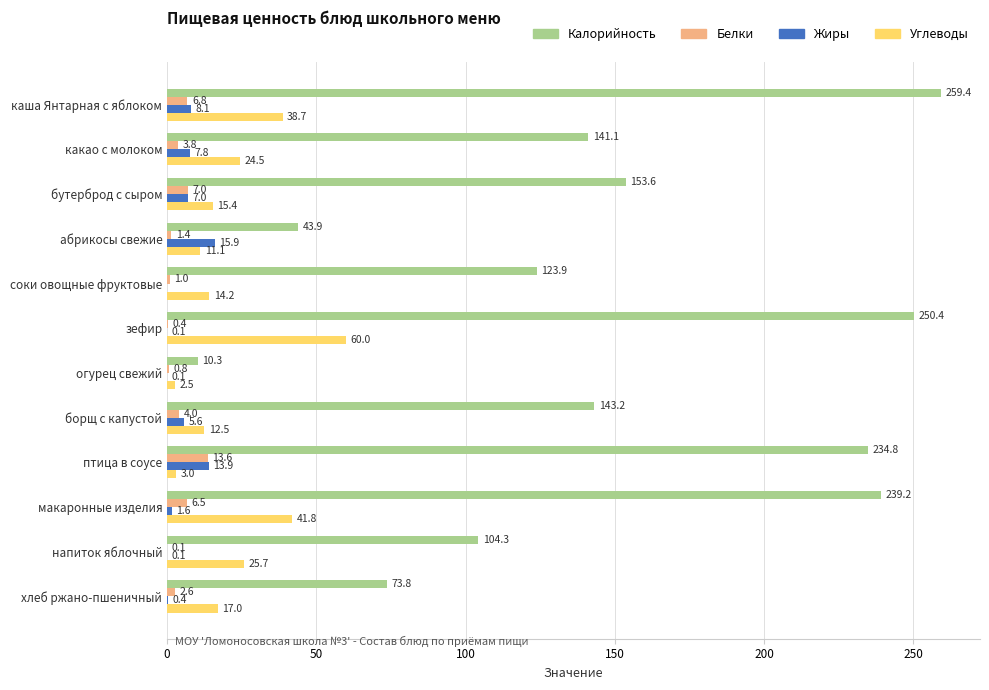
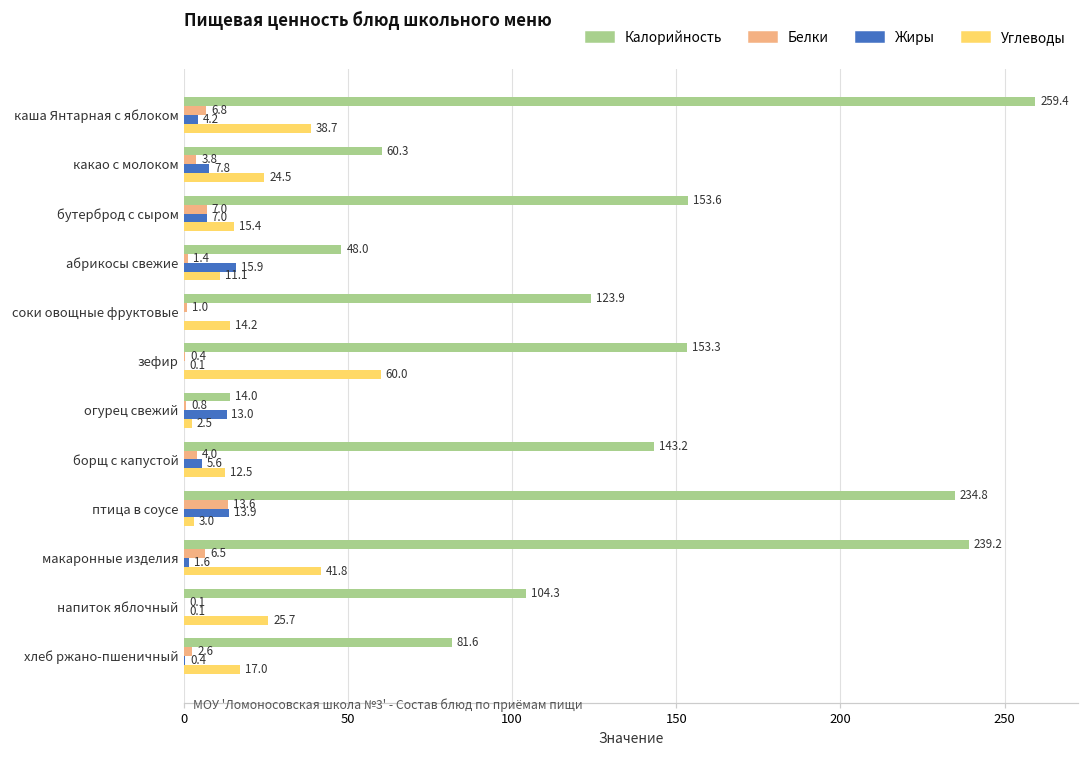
  {
    "Калорийность": {
      "каша Янтарная с яблоком": 259.4,
-     "какао с молоком": 141.1,
+     "какао с молоком": 60.3,
      "бутерброд с сыром": 153.6,
-     "абрикосы свежие": 43.9,
+     "абрикосы свежие": 48.0,
      "соки овощные фруктовые": 123.9,
-     "зефир": 250.4,
-     "огурец свежий": 10.3,
+     "зефир": 153.3,
+     "огурец свежий": 14.0,
      "борщ с капустой": 143.2,
      "птица в соусе": 234.8,
      "макаронные изделия": 239.2,
      "напиток яблочный": 104.3,
-     "хлеб ржано-пшеничный": 73.8
+     "хлеб ржано-пшеничный": 81.6
    },
    "Жиры": {
-     "каша Янтарная с яблоком": 8.1,
+     "каша Янтарная с яблоком": 4.2,
      "какао с молоком": 7.8,
      "абрикосы свежие": 15.9,
-     "огурец свежий": 0.1,
+     "огурец свежий": 13.0,
      "борщ с капустой": 5.6,
      "макаронные изделия": 1.6,
      "хлеб ржано-пшеничный": 0.4
    }
  }
